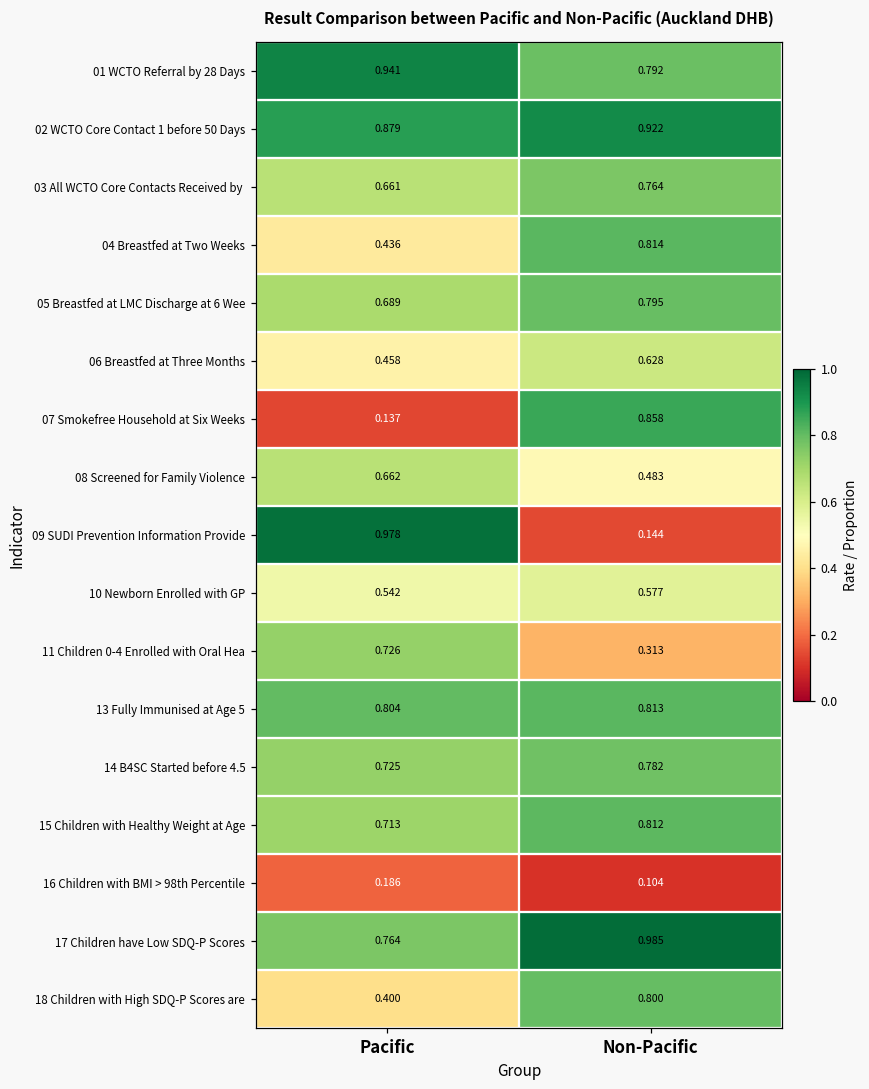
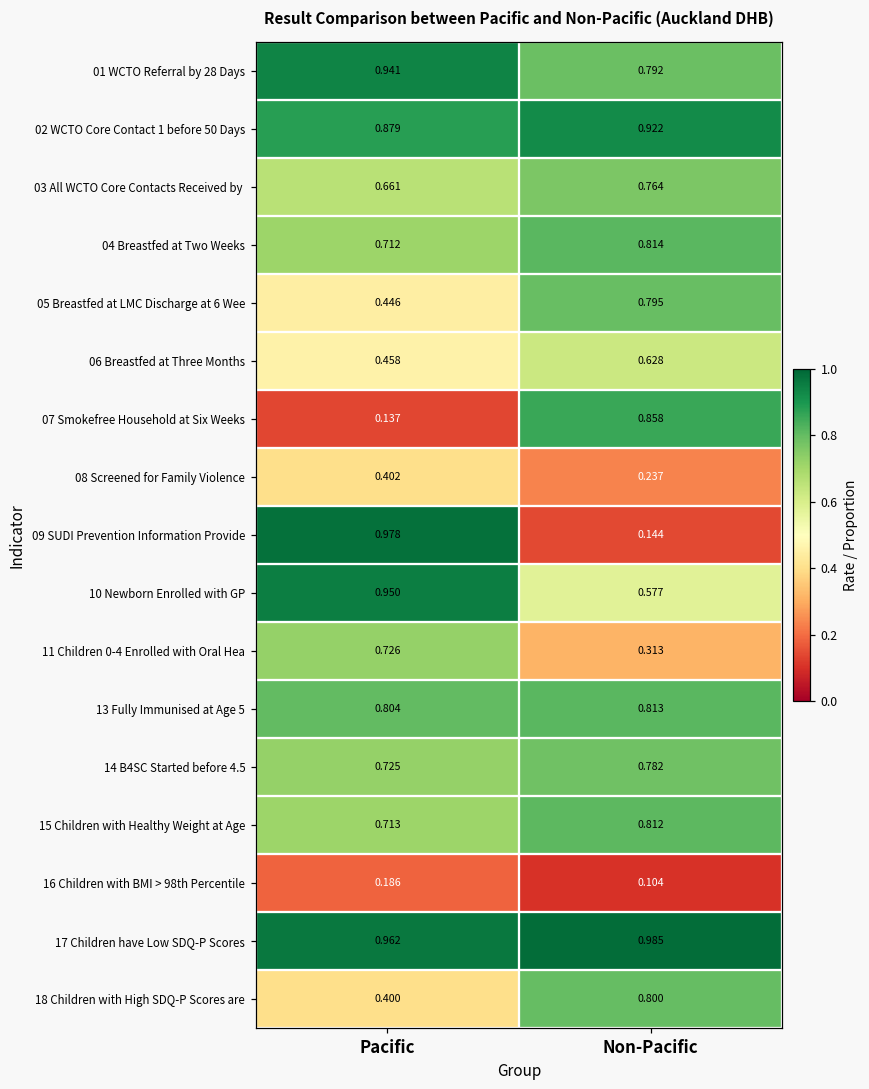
  {
    "01 WCTO Referral by 28 Days": {
      "Pacific": 0.941,
      "Non-Pacific": 0.792
    },
    "02 WCTO Core Contact 1 before 50 Days": {
      "Pacific": 0.879,
      "Non-Pacific": 0.922
    },
    "03 All WCTO Core Contacts Received by": {
      "Pacific": 0.661,
      "Non-Pacific": 0.764
    },
    "04 Breastfed at Two Weeks": {
-     "Pacific": 0.436,
+     "Pacific": 0.712,
      "Non-Pacific": 0.814
    },
    "05 Breastfed at LMC Discharge at 6 Wee": {
-     "Pacific": 0.689,
+     "Pacific": 0.446,
      "Non-Pacific": 0.795
    },
    "06 Breastfed at Three Months": {
      "Pacific": 0.458,
      "Non-Pacific": 0.628
    },
    "07 Smokefree Household at Six Weeks": {
      "Pacific": 0.137,
      "Non-Pacific": 0.858
    },
    "08 Screened for Family Violence": {
-     "Pacific": 0.662,
-     "Non-Pacific": 0.483
+     "Pacific": 0.402,
+     "Non-Pacific": 0.237
    },
    "09 SUDI Prevention Information Provide": {
      "Pacific": 0.978,
      "Non-Pacific": 0.144
    },
    "10 Newborn Enrolled with GP": {
-     "Pacific": 0.542,
+     "Pacific": 0.950,
      "Non-Pacific": 0.577
    },
    "11 Children 0-4 Enrolled with Oral Hea": {
      "Pacific": 0.726,
      "Non-Pacific": 0.313
    },
    "13 Fully Immunised at Age 5": {
      "Pacific": 0.804,
      "Non-Pacific": 0.813
    },
    "14 B4SC Started before 4.5": {
      "Pacific": 0.725,
      "Non-Pacific": 0.782
    },
    "15 Children with Healthy Weight at Age": {
      "Pacific": 0.713,
      "Non-Pacific": 0.812
    },
    "16 Children with BMI > 98th Percentile": {
      "Pacific": 0.186,
      "Non-Pacific": 0.104
    },
    "17 Children have Low SDQ-P Scores": {
-     "Pacific": 0.764,
+     "Pacific": 0.962,
      "Non-Pacific": 0.985
    },
    "18 Children with High SDQ-P Scores are": {
      "Pacific": 0.400,
      "Non-Pacific": 0.800
    }
  }
